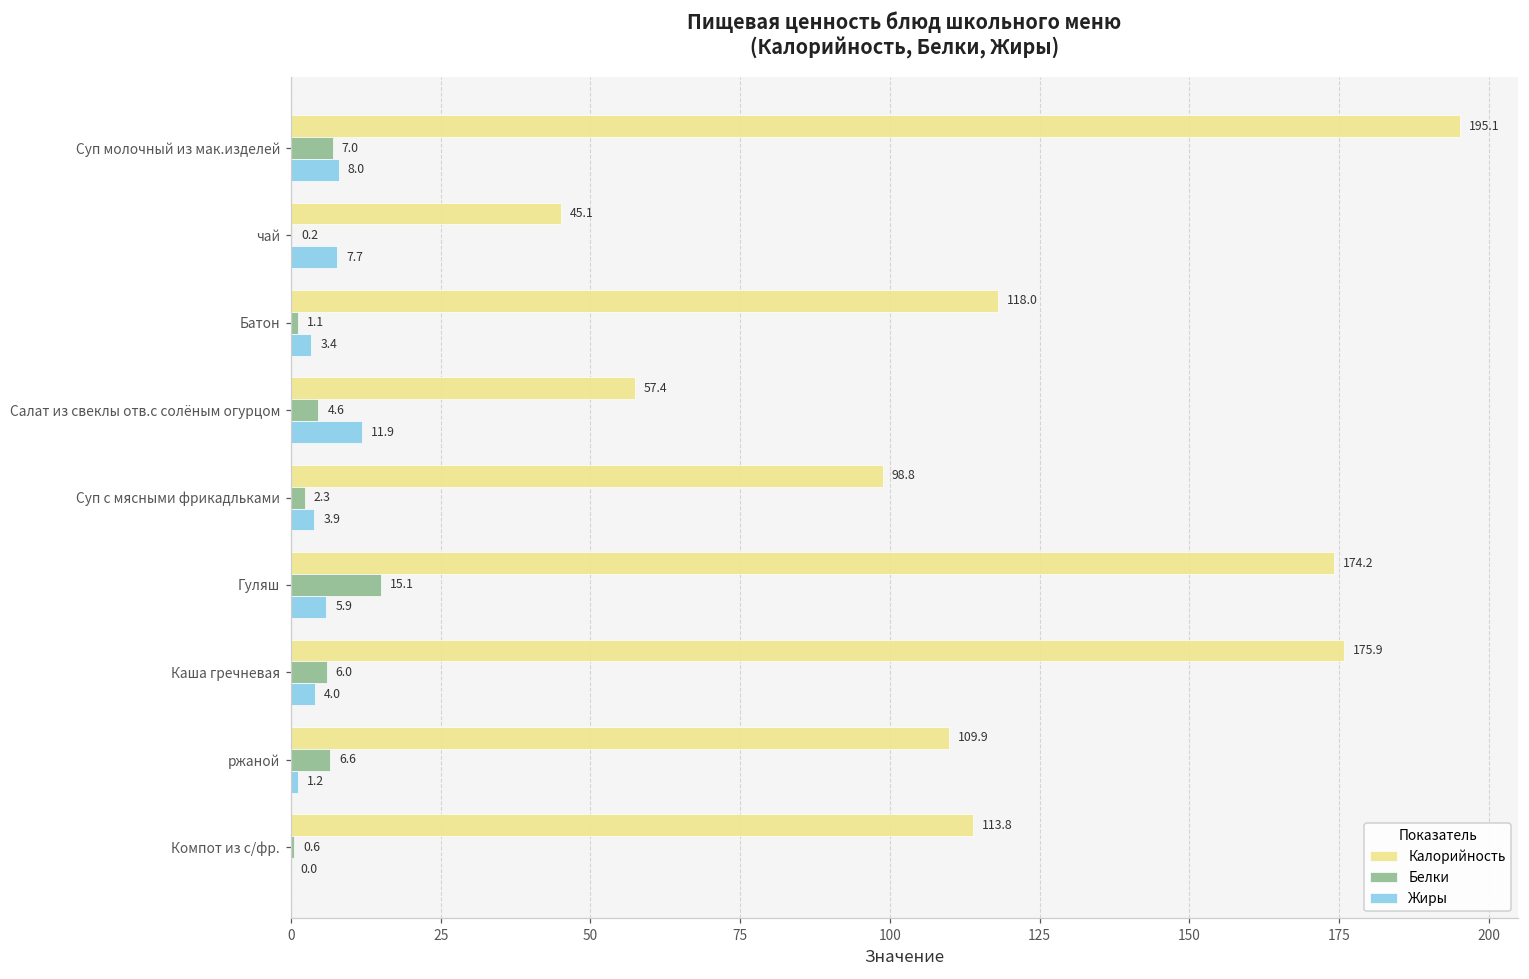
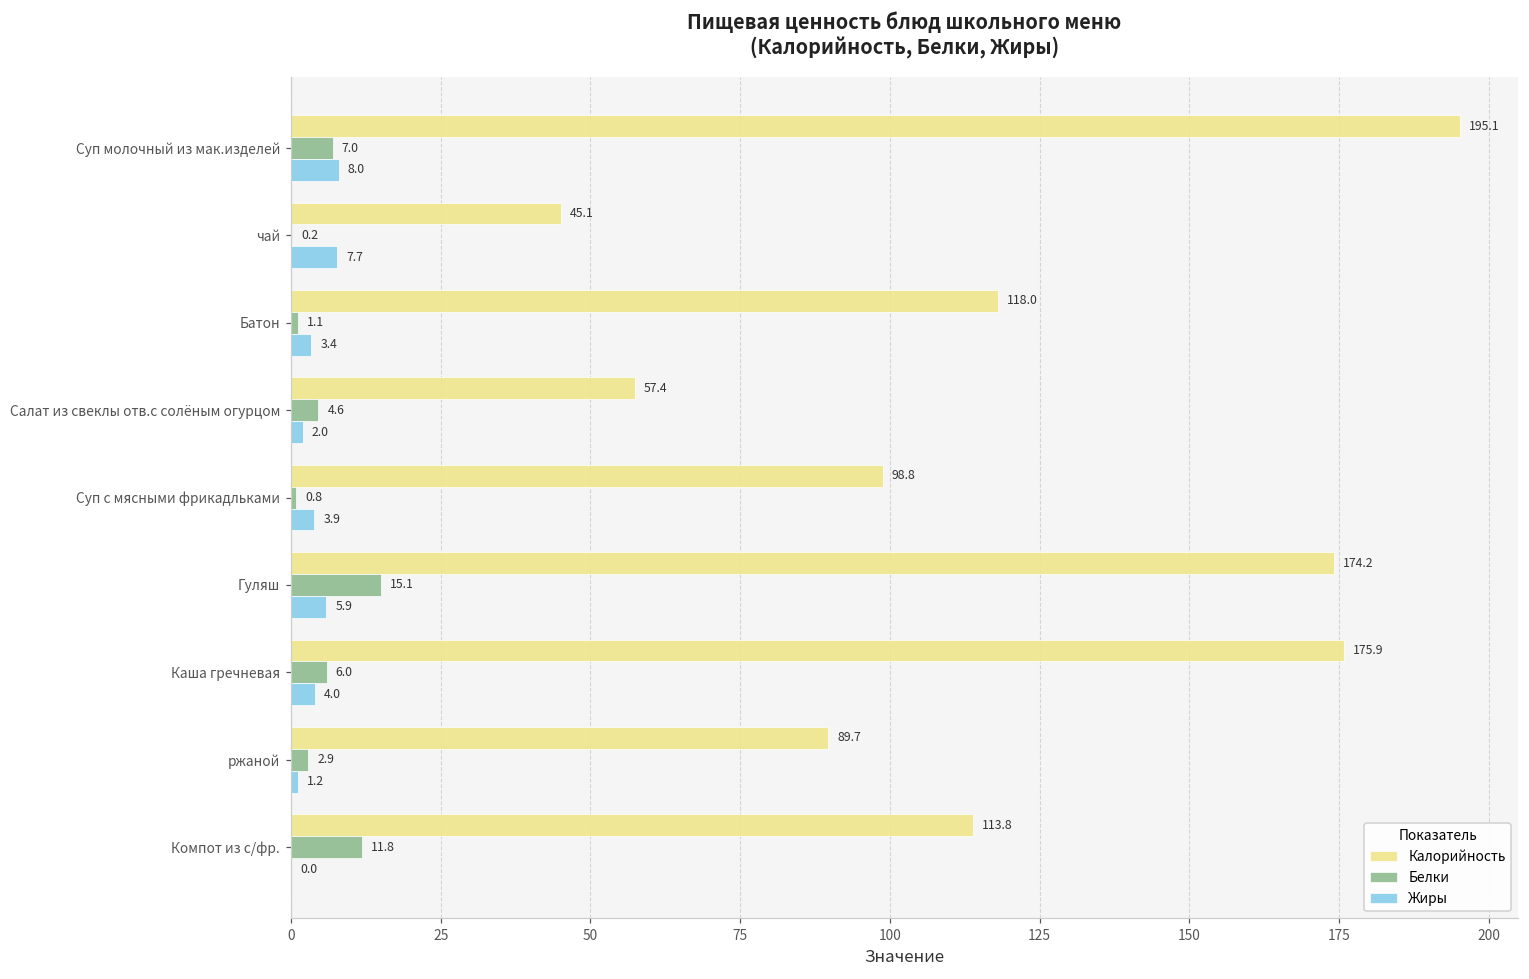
  {
    "Калорийность": {
      "Суп молочный из мак.изделей": 195.1,
      "чай": 45.1,
      "Батон": 118.0,
      "Салат из свеклы отв.с солёным огурцом": 57.4,
      "Суп с мясными фрикадльками": 98.8,
      "Гуляш": 174.2,
      "Каша гречневая": 175.9,
-     "ржаной": 109.9,
+     "ржаной": 89.7,
      "Компот из с/фр.": 113.8
    },
    "Белки": {
      "Суп молочный из мак.изделей": 7.0,
      "чай": 0.2,
      "Батон": 1.1,
      "Салат из свеклы отв.с солёным огурцом": 4.6,
-     "Суп с мясными фрикадльками": 2.3,
+     "Суп с мясными фрикадльками": 0.8,
      "Гуляш": 15.1,
      "Каша гречневая": 6.0,
-     "ржаной": 6.6,
-     "Компот из с/фр.": 0.6
+     "ржаной": 2.9,
+     "Компот из с/фр.": 11.8
    },
    "Жиры": {
      "Суп молочный из мак.изделей": 8.0,
      "чай": 7.7,
      "Батон": 3.4,
-     "Салат из свеклы отв.с солёным огурцом": 11.9,
+     "Салат из свеклы отв.с солёным огурцом": 2.0,
      "Суп с мясными фрикадльками": 3.9,
      "Гуляш": 5.9,
      "Каша гречневая": 4.0,
      "ржаной": 1.2,
      "Компот из с/фр.": 0.0
    }
  }
